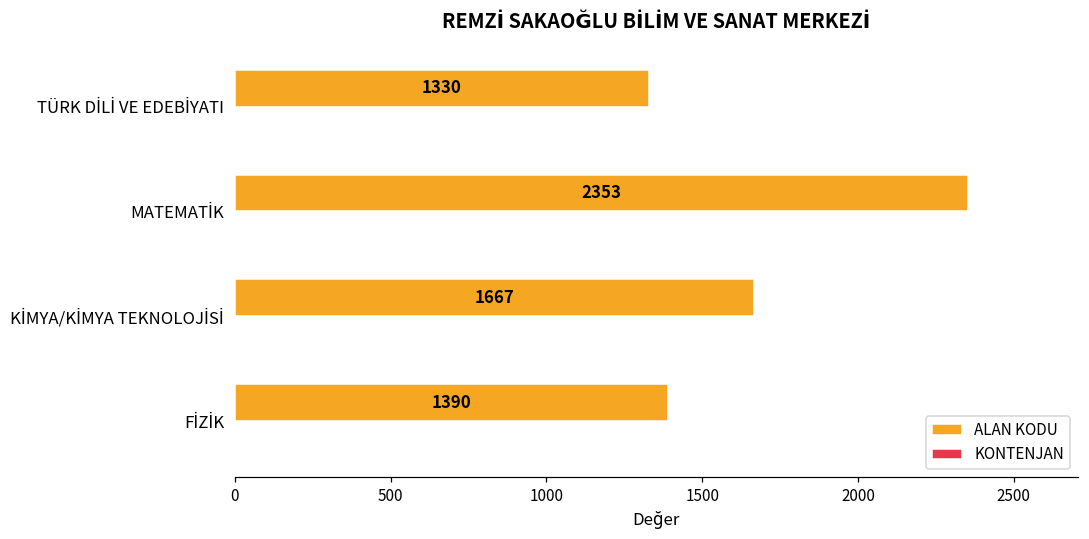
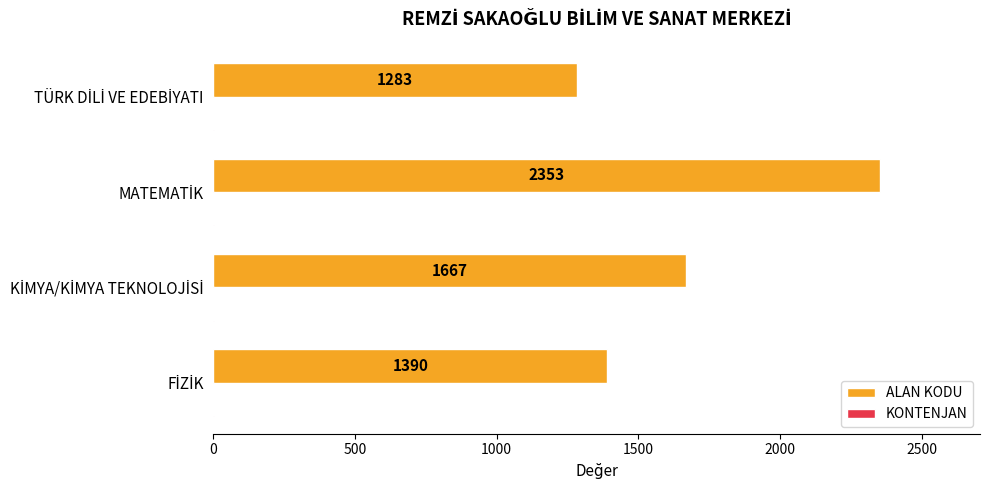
  {
    "ALAN KODU": {
-     "TÜRK DİLİ VE EDEBİYATI": 1330,
+     "TÜRK DİLİ VE EDEBİYATI": 1283,
      "MATEMATİK": 2353,
      "KİMYA/KİMYA TEKNOLOJİSİ": 1667,
      "FİZİK": 1390
    }
  }
